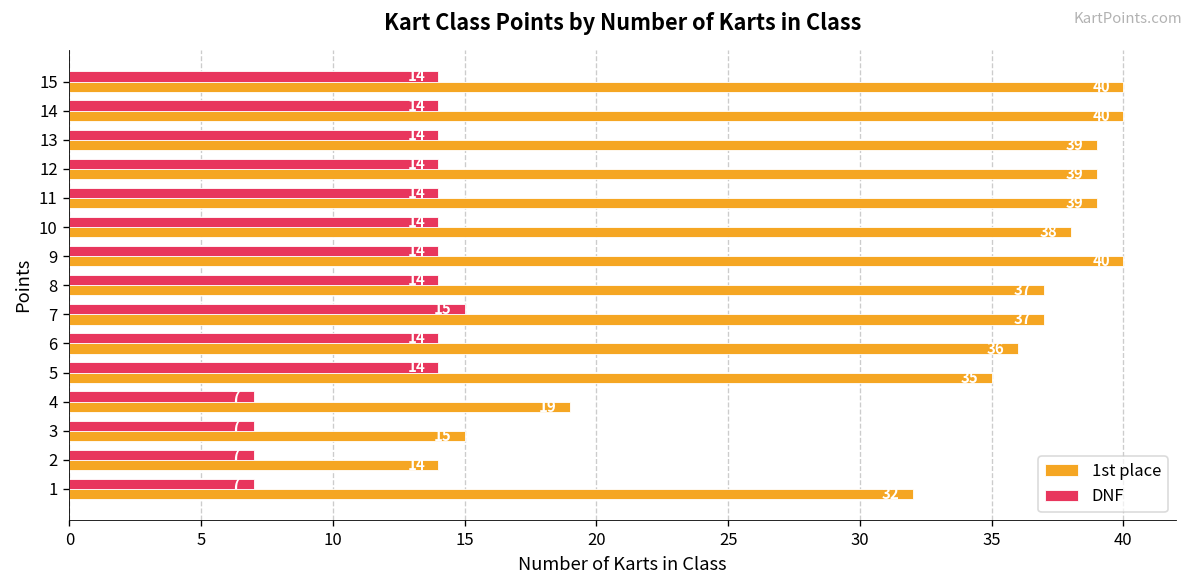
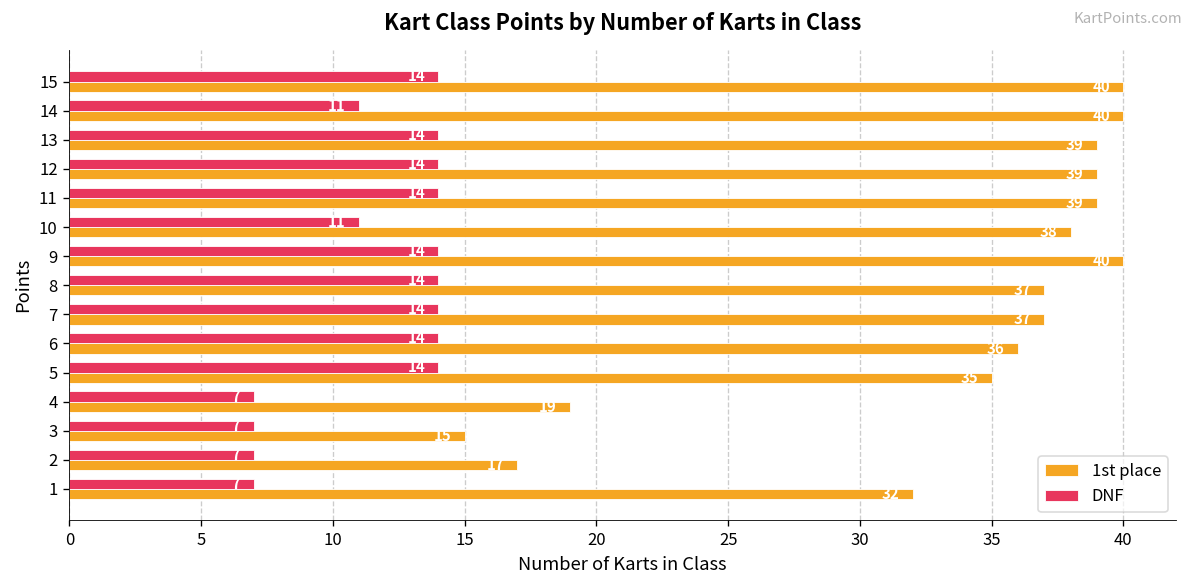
  {
    "1st place": {
      "15": 40,
      "14": 40,
      "13": 39,
      "12": 39,
      "11": 39,
      "10": 38,
      "9": 40,
      "8": 37,
      "7": 37,
      "6": 36,
      "5": 35,
      "4": 19,
      "3": 15,
-     "2": 14
+     "2": 17
    },
    "DNF": {
      "15": 14,
-     "14": 14,
+     "14": 11,
      "13": 14,
      "12": 14,
      "11": 14,
-     "10": 14,
+     "10": 11,
      "9": 14,
      "8": 14,
-     "7": 15,
+     "7": 14,
      "6": 14,
      "5": 14,
      "4": 7,
      "3": 7,
      "2": 7,
      "1": 7
    }
  }
